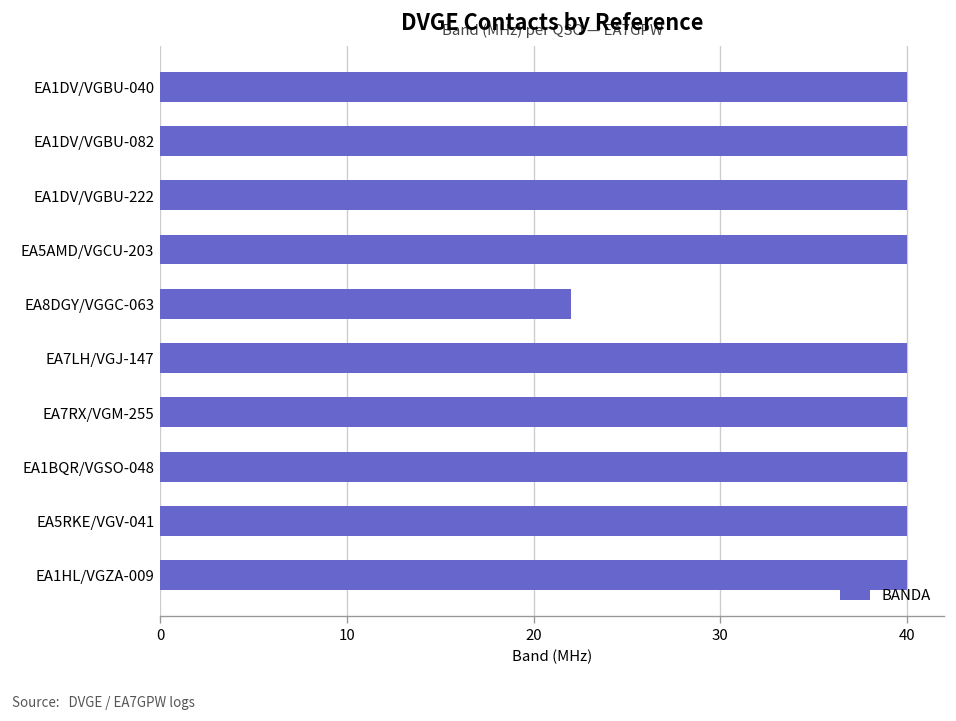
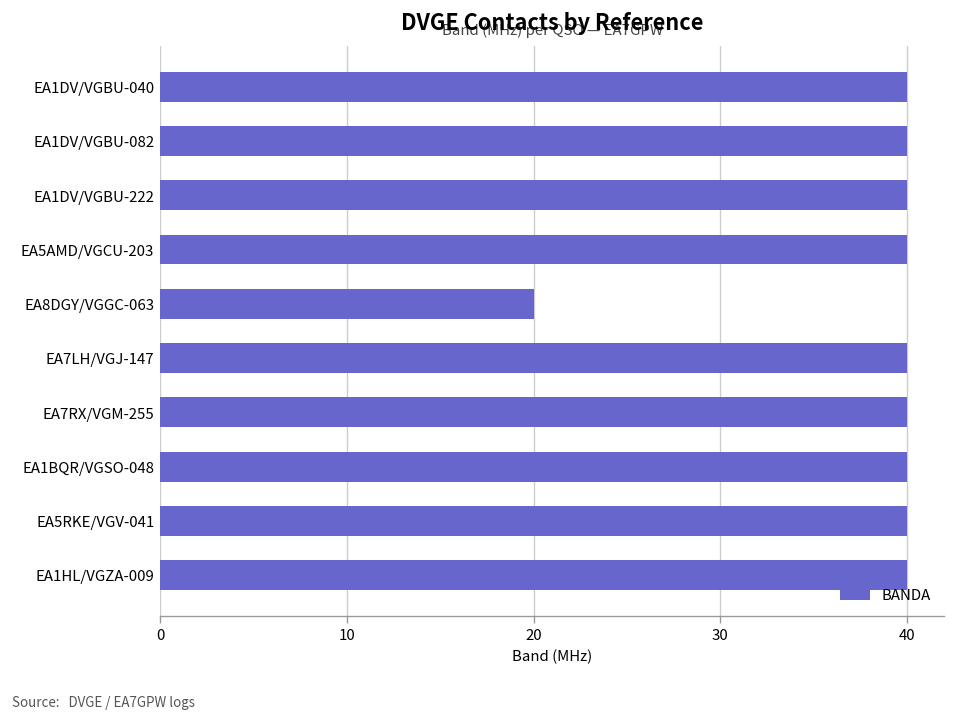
  {
    "EA1DV/VGBU-040": 40,
    "EA1DV/VGBU-082": 40,
    "EA1DV/VGBU-222": 40,
    "EA5AMD/VGCU-203": 40,
-   "EA8DGY/VGGC-063": 22,
+   "EA8DGY/VGGC-063": 20,
    "EA7LH/VGJ-147": 40,
    "EA7RX/VGM-255": 40,
    "EA1BQR/VGSO-048": 40,
    "EA5RKE/VGV-041": 40,
    "EA1HL/VGZA-009": 40
  }
